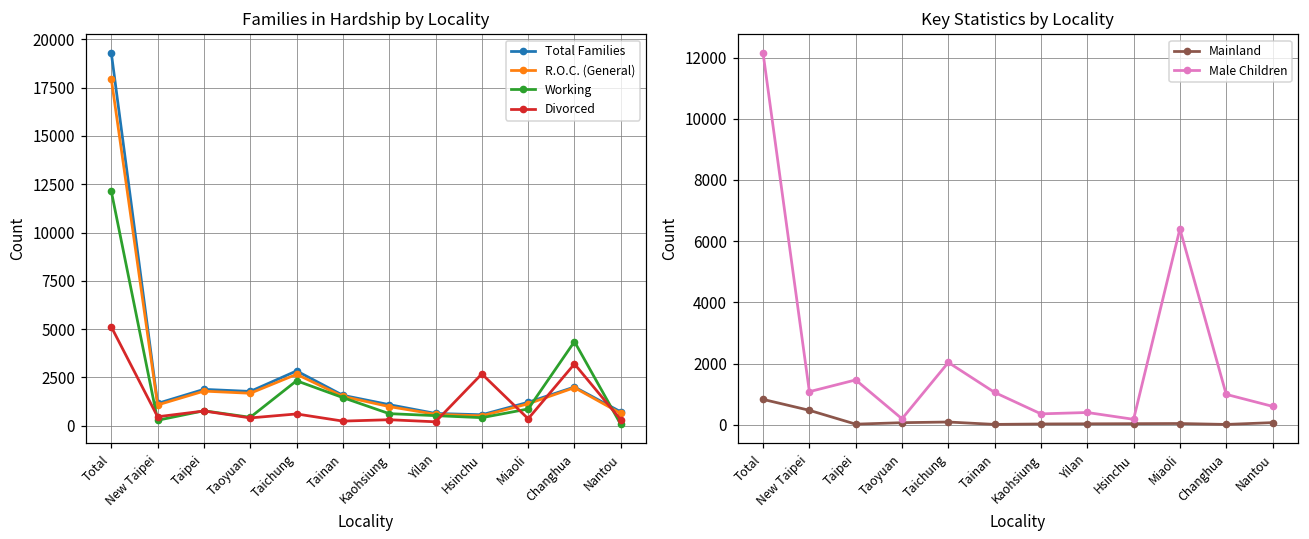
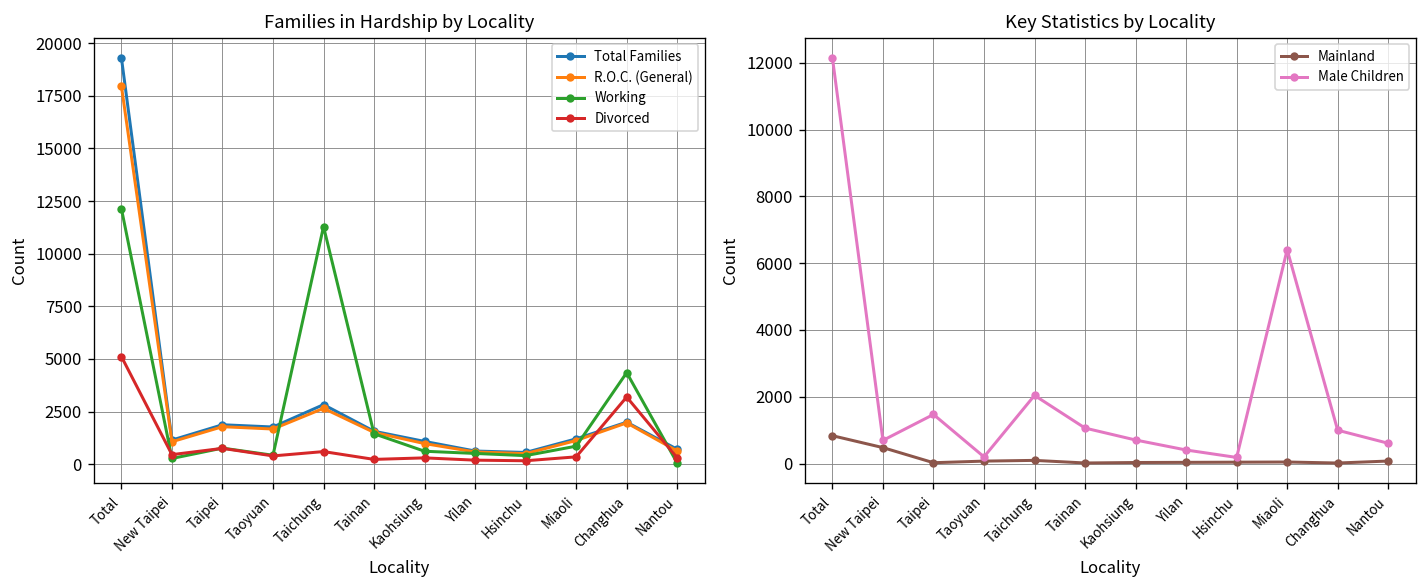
  {
    "Families in Hardship by Locality": {
      "Total Families": {
        "Total": 19300,
        "Taichung": 2800
      },
      "R.O.C. (General)": {
        "Total": 18000,
        "Taichung": 2700
      },
      "Working": {
        "Total": 12100,
        "New Taipei": 300,
-       "Taichung": 2300,
+       "Taichung": 11300,
        "Kaohsiung": 600,
        "Miaoli": 900,
        "Changhua": 4400,
        "Nantou": 100
      },
      "Divorced": {
        "Total": 5100,
        "New Taipei": 500,
        "Taichung": 600,
        "Tainan": 200,
        "Kaohsiung": 300,
        "Yilan": 200,
-       "Hsinchu": 2700,
+       "Hsinchu": 200,
        "Miaoli": 400,
        "Changhua": 3200,
        "Nantou": 300
      }
    },
    "Key Statistics by Locality": {
      "Mainland": {
        "Total": 800,
        "New Taipei": 500,
        "Taipei": 0,
        "Taoyuan": 100,
        "Taichung": 100,
        "Tainan": 0,
        "Kaohsiung": 0,
        "Yilan": 0,
        "Hsinchu": 0,
        "Miaoli": 0,
        "Changhua": 0,
        "Nantou": 100
      },
      "Male Children": {
        "Total": 12100,
-       "New Taipei": 1100,
+       "New Taipei": 700,
        "Taipei": 1500,
        "Taoyuan": 200,
        "Taichung": 2000,
        "Tainan": 1100,
-       "Kaohsiung": 400,
+       "Kaohsiung": 700,
        "Yilan": 400,
        "Hsinchu": 200,
        "Miaoli": 6400,
        "Changhua": 1000,
        "Nantou": 600
      }
    }
  }
